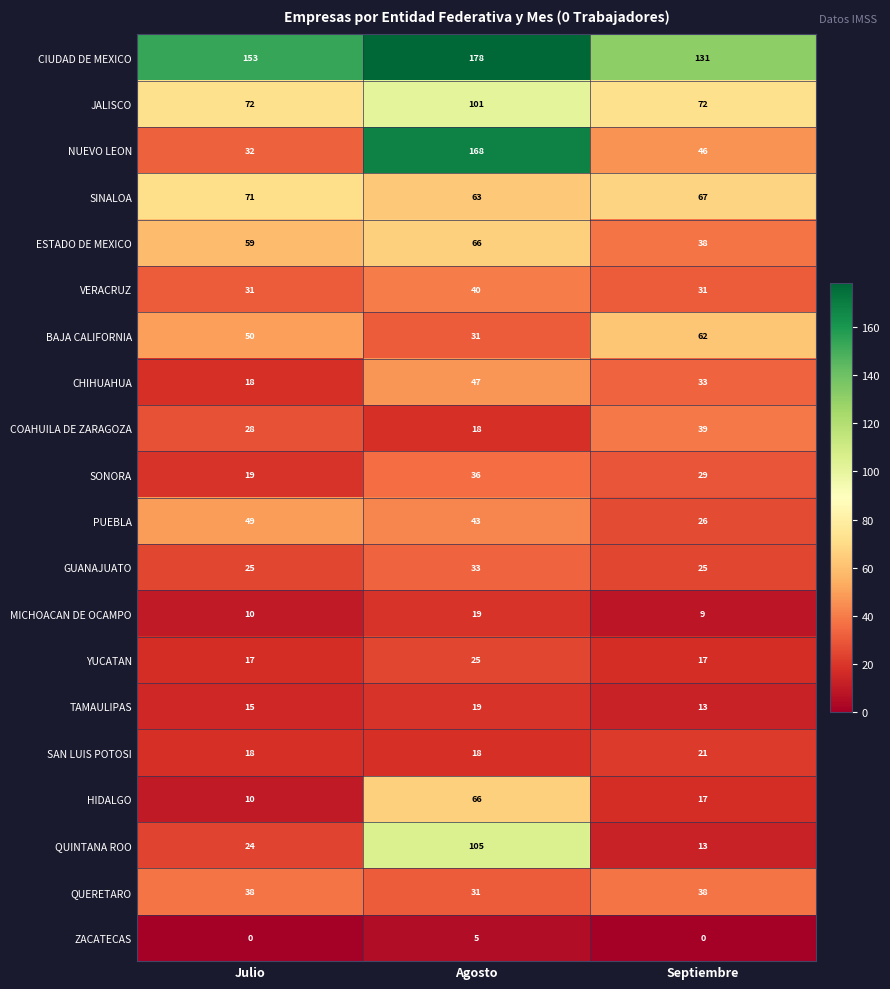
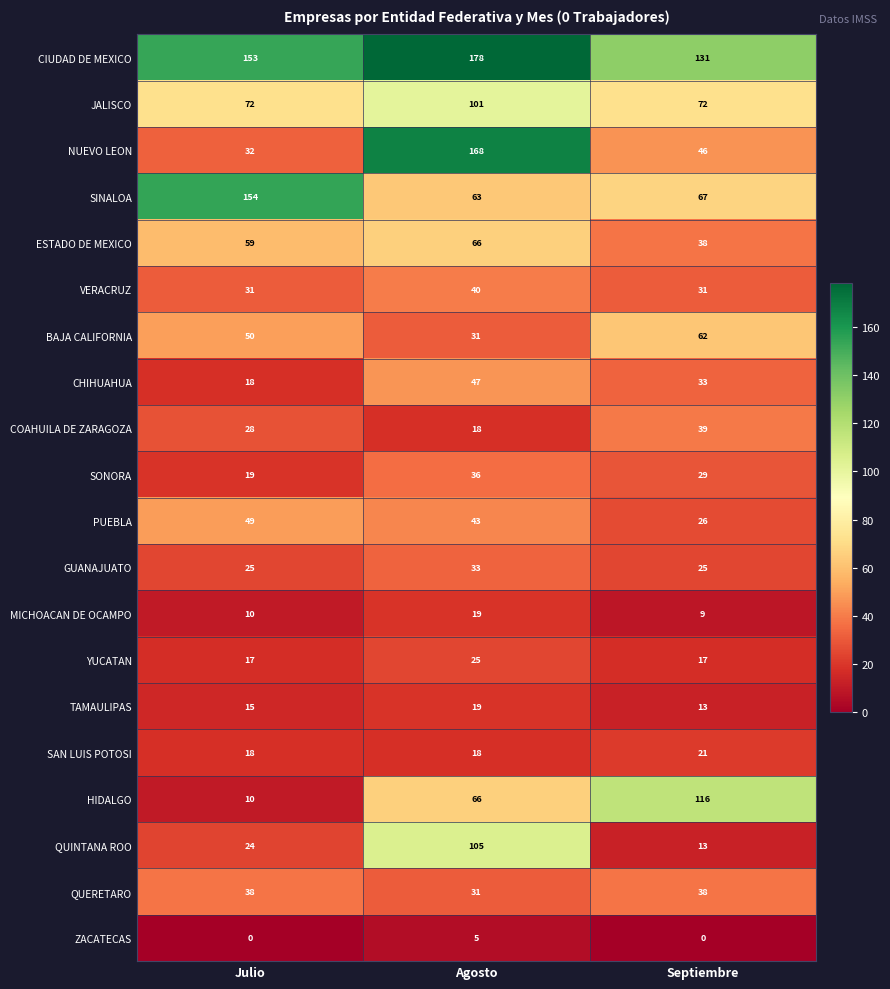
  {
    "CIUDAD DE MEXICO": {
      "Julio": 153,
      "Agosto": 178,
      "Septiembre": 131
    },
    "JALISCO": {
      "Julio": 72,
      "Agosto": 101,
      "Septiembre": 72
    },
    "NUEVO LEON": {
      "Julio": 32,
      "Agosto": 168,
      "Septiembre": 46
    },
    "SINALOA": {
-     "Julio": 71,
+     "Julio": 154,
      "Agosto": 63,
      "Septiembre": 67
    },
    "ESTADO DE MEXICO": {
      "Julio": 59,
      "Agosto": 66,
      "Septiembre": 38
    },
    "VERACRUZ": {
      "Julio": 31,
      "Agosto": 40,
      "Septiembre": 31
    },
    "BAJA CALIFORNIA": {
      "Julio": 50,
      "Agosto": 31,
      "Septiembre": 62
    },
    "CHIHUAHUA": {
      "Julio": 18,
      "Agosto": 47,
      "Septiembre": 33
    },
    "COAHUILA DE ZARAGOZA": {
      "Julio": 28,
      "Agosto": 18,
      "Septiembre": 39
    },
    "SONORA": {
      "Julio": 19,
      "Agosto": 36,
      "Septiembre": 29
    },
    "PUEBLA": {
      "Julio": 49,
      "Agosto": 43,
      "Septiembre": 26
    },
    "GUANAJUATO": {
      "Julio": 25,
      "Agosto": 33,
      "Septiembre": 25
    },
    "MICHOACAN DE OCAMPO": {
      "Julio": 10,
      "Agosto": 19,
      "Septiembre": 9
    },
    "YUCATAN": {
      "Julio": 17,
      "Agosto": 25,
      "Septiembre": 17
    },
    "TAMAULIPAS": {
      "Julio": 15,
      "Agosto": 19,
      "Septiembre": 13
    },
    "SAN LUIS POTOSI": {
      "Julio": 18,
      "Agosto": 18,
      "Septiembre": 21
    },
    "HIDALGO": {
      "Julio": 10,
      "Agosto": 66,
-     "Septiembre": 17
+     "Septiembre": 116
    },
    "QUINTANA ROO": {
      "Julio": 24,
      "Agosto": 105,
      "Septiembre": 13
    },
    "QUERETARO": {
      "Julio": 38,
      "Agosto": 31,
      "Septiembre": 38
    },
    "ZACATECAS": {
      "Julio": 0,
      "Agosto": 5,
      "Septiembre": 0
    }
  }
